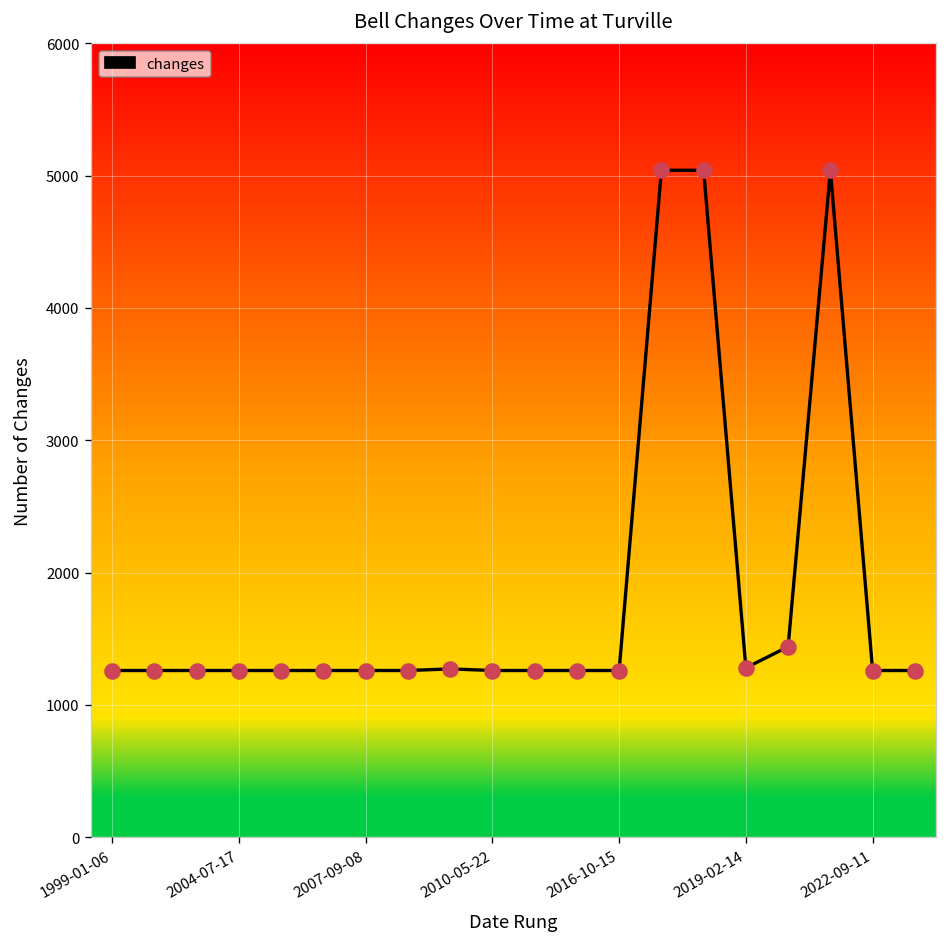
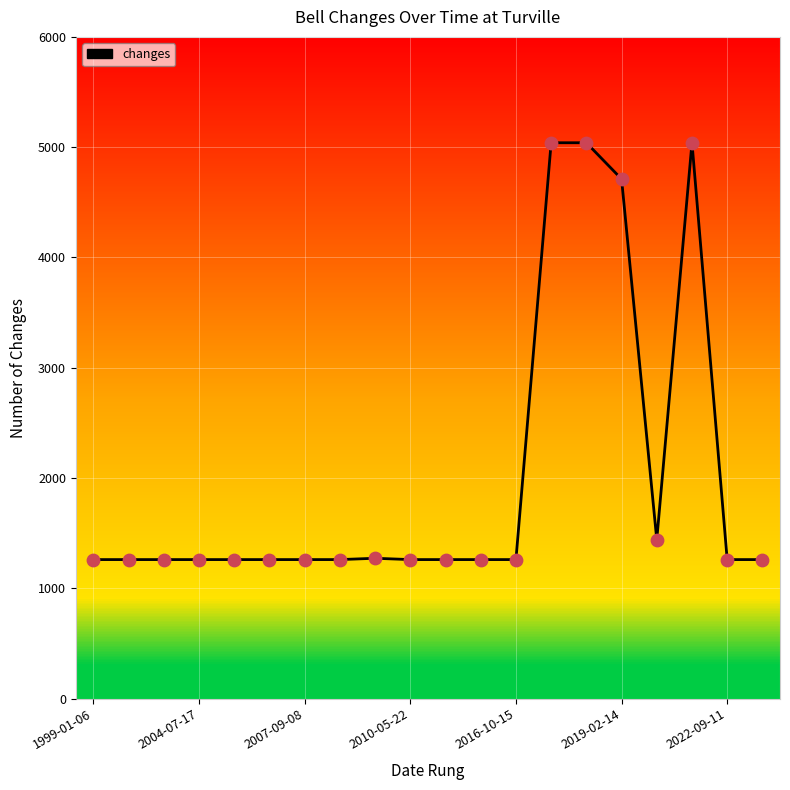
  {
    "1999-01-06": 1260,
    "2004-07-17": 1260,
    "2007-09-08": 1260,
    "2010-05-22": 1260,
    "2016-10-15": 1260,
-   "2019-02-14": 1280,
+   "2019-02-14": 4710,
    "2022-09-11": 1260
  }
